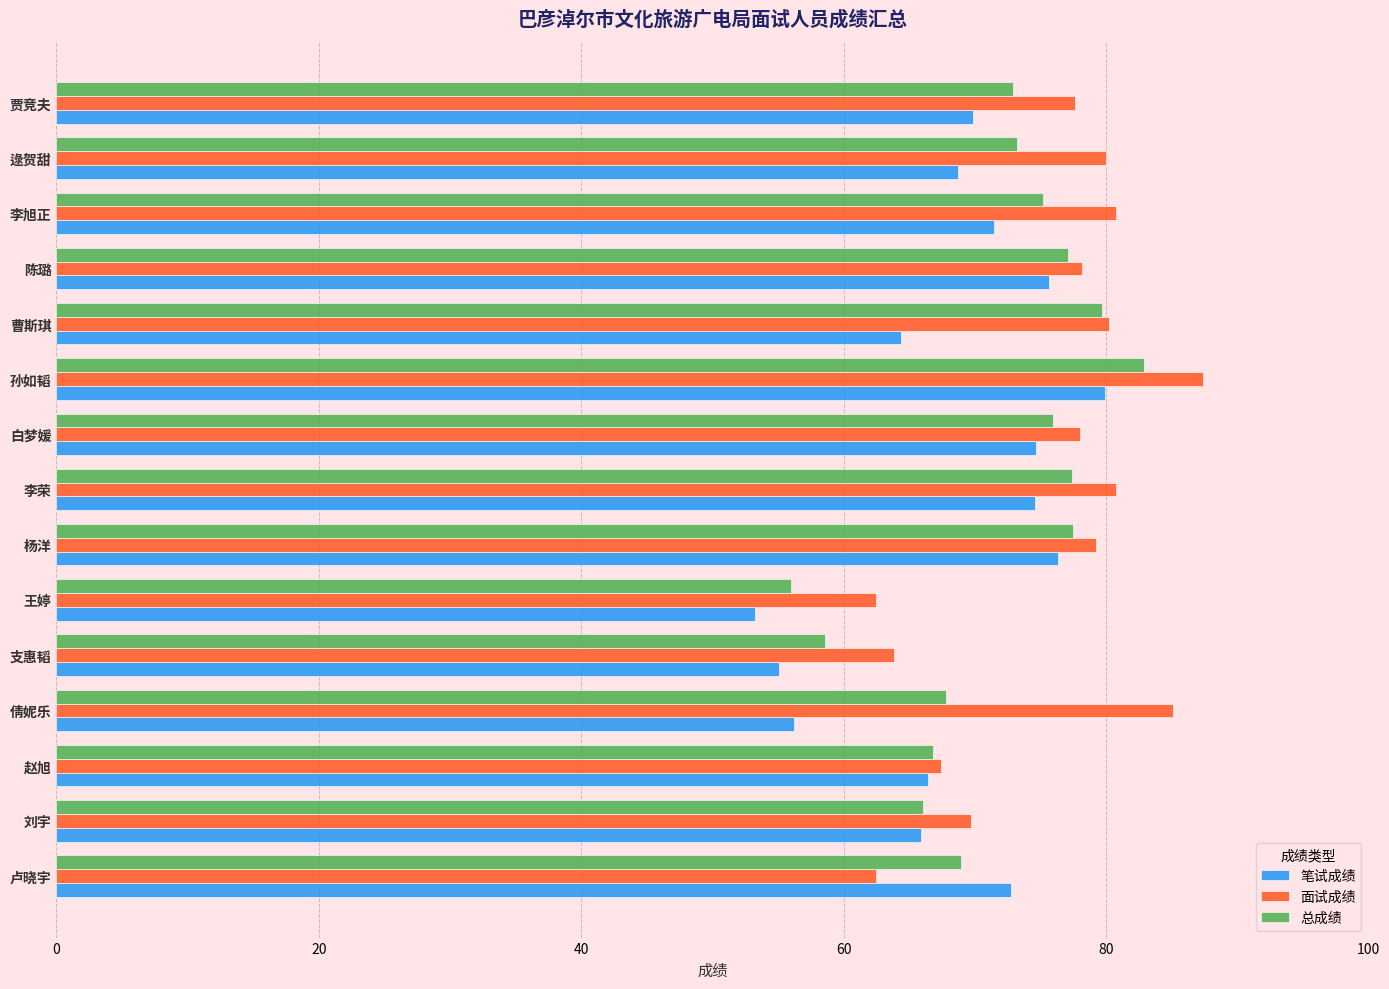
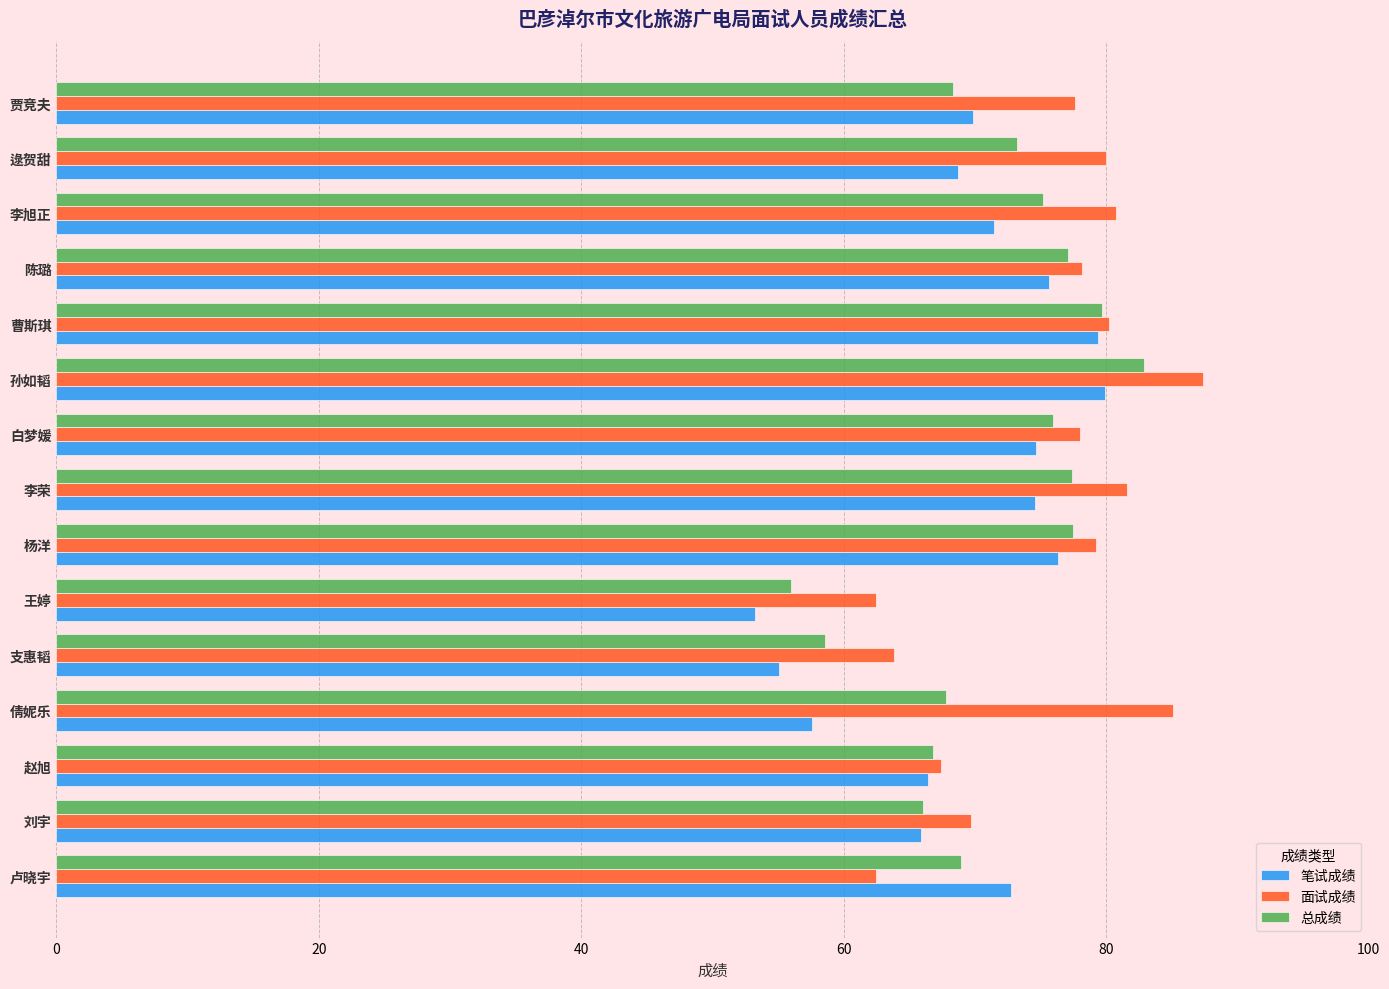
  {
    "笔试成绩": {
      "贾竞夫": 69.8,
      "逯贺甜": 68.8,
      "李旭正": 71.5,
      "陈璐": 75.7,
-     "曹斯琪": 64.4,
+     "曹斯琪": 79.4,
      "孙如韬": 79.9,
      "白梦媛": 74.7,
      "李荣": 74.6,
      "杨洋": 76.3,
      "王婷": 53.3,
      "支惠韬": 55.1,
-     "倩妮乐": 56.2,
+     "倩妮乐": 57.6,
      "赵旭": 66.4,
      "刘宇": 65.9,
      "卢晓宇": 72.8
    },
    "面试成绩": {
      "贾竞夫": 77.6,
      "逯贺甜": 80.0,
      "李旭正": 80.8,
      "陈璐": 78.2,
      "曹斯琪": 80.2,
      "孙如韬": 87.4,
      "白梦媛": 78.0,
-     "李荣": 80.8,
+     "李荣": 81.6,
      "杨洋": 79.2,
      "王婷": 62.5,
      "支惠韬": 63.9,
      "倩妮乐": 85.1,
      "赵旭": 67.5,
      "刘宇": 69.7,
      "卢晓宇": 62.5
    },
    "总成绩": {
-     "贾竞夫": 72.9,
+     "贾竞夫": 68.4,
      "逯贺甜": 73.3,
      "李旭正": 75.2,
      "陈璐": 77.1,
      "曹斯琪": 79.7,
      "孙如韬": 82.9,
      "白梦媛": 76.0,
      "李荣": 77.4,
      "杨洋": 77.5,
      "王婷": 56.0,
      "支惠韬": 58.6,
      "倩妮乐": 67.8,
      "赵旭": 66.9,
      "刘宇": 66.0,
      "卢晓宇": 69.0
    }
  }
